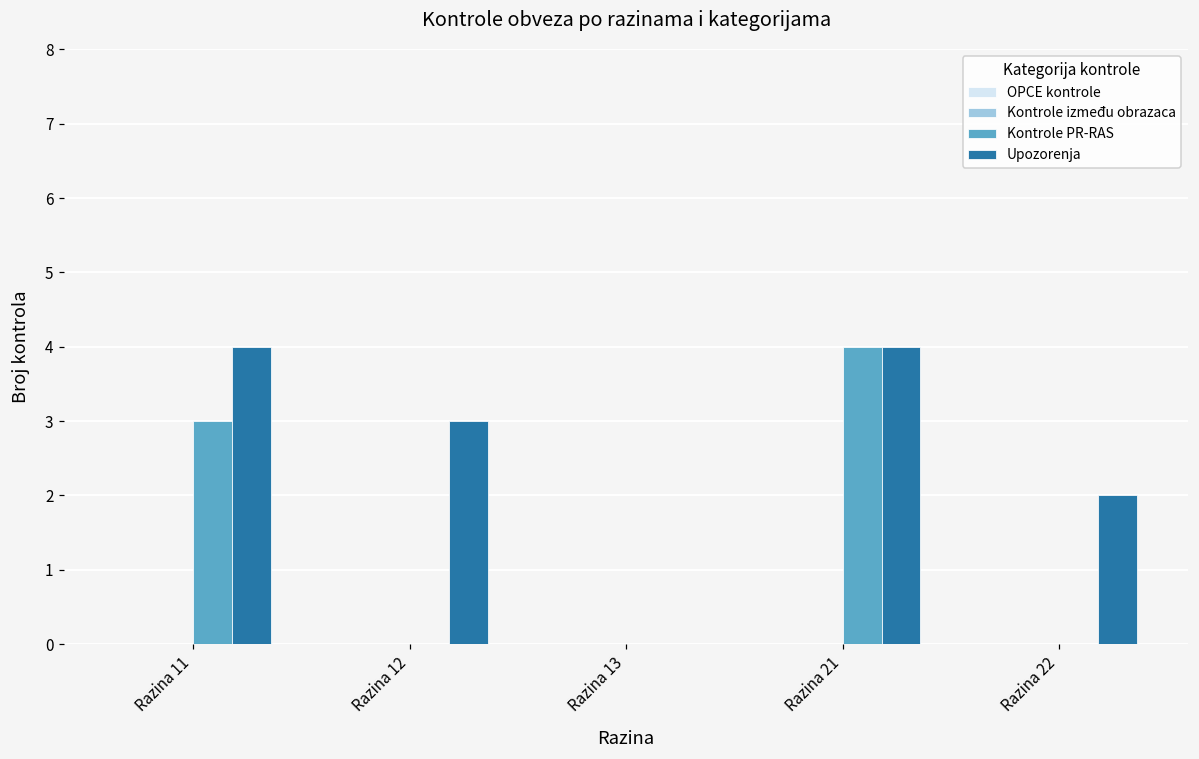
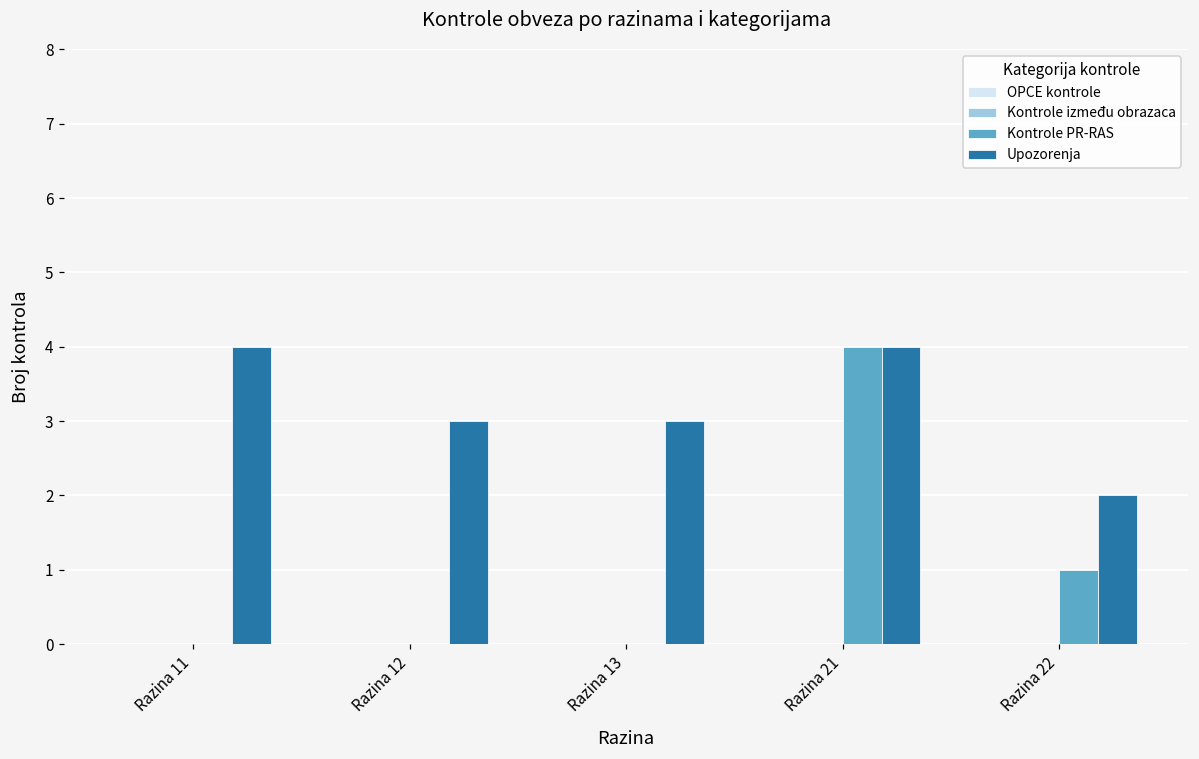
  {
    "OPCE kontrole": {
      "Razina 11": 0,
      "Razina 12": 0,
      "Razina 13": 0,
      "Razina 21": 0,
      "Razina 22": 0
    },
    "Kontrole između obrazaca": {
      "Razina 11": 0,
      "Razina 12": 0,
      "Razina 13": 0,
      "Razina 21": 0,
      "Razina 22": 0
    },
    "Kontrole PR-RAS": {
-     "Razina 11": 3,
+     "Razina 11": 0,
      "Razina 12": 0,
      "Razina 13": 0,
      "Razina 21": 4,
-     "Razina 22": 0
+     "Razina 22": 1
    },
    "Upozorenja": {
      "Razina 11": 4,
      "Razina 12": 3,
-     "Razina 13": 0,
+     "Razina 13": 3,
      "Razina 21": 4,
      "Razina 22": 2
    }
  }
